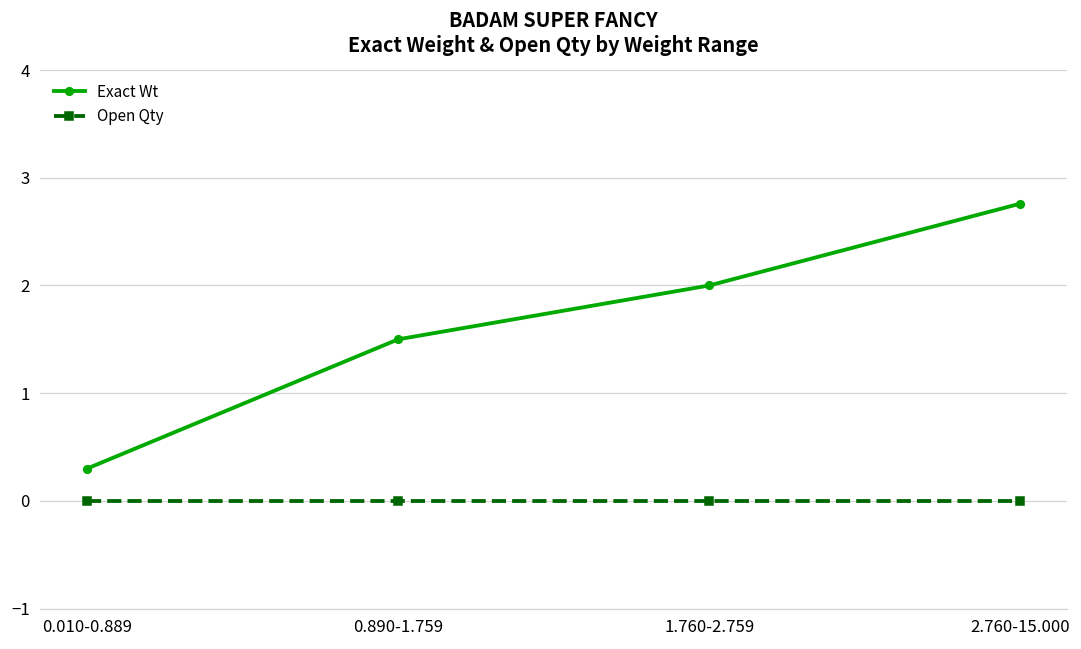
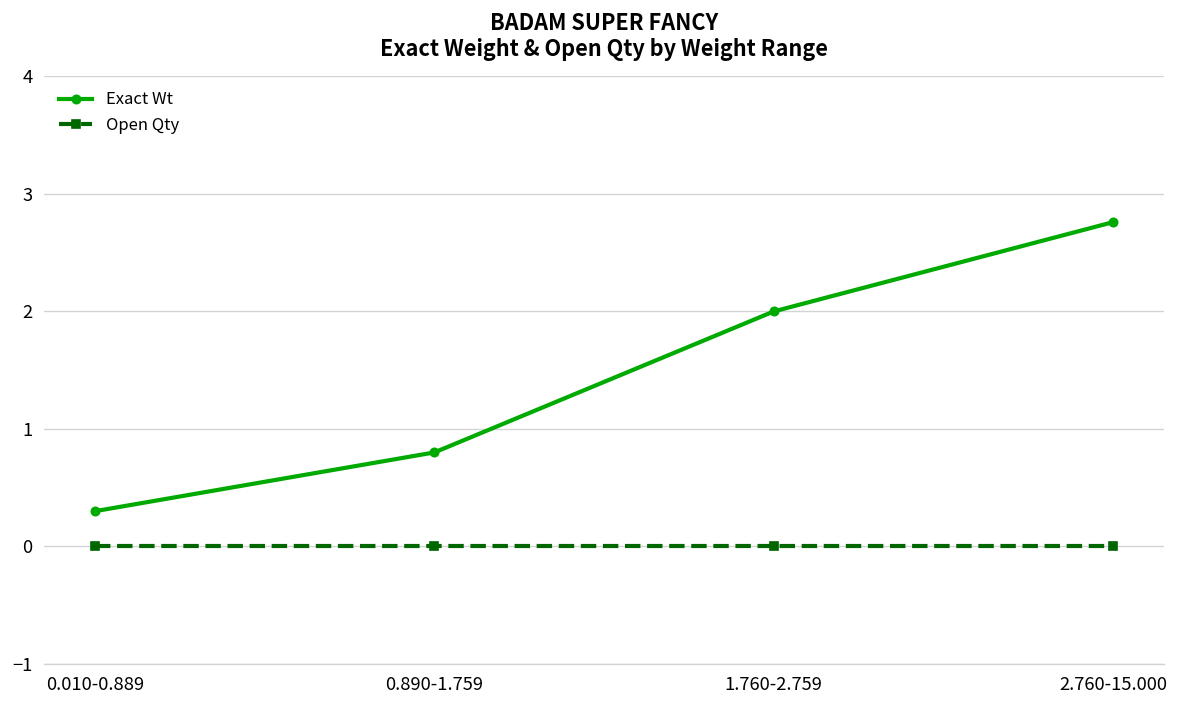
  {
    "Exact Wt": {
      "0.010-0.889": 0.3,
-     "0.890-1.759": 1.5,
+     "0.890-1.759": 0.8,
      "1.760-2.759": 2.0,
      "2.760-15.000": 2.8
    },
    "Open Qty": {
      "0.010-0.889": 0.0,
      "0.890-1.759": 0.0,
      "1.760-2.759": 0.0,
      "2.760-15.000": 0.0
    }
  }
